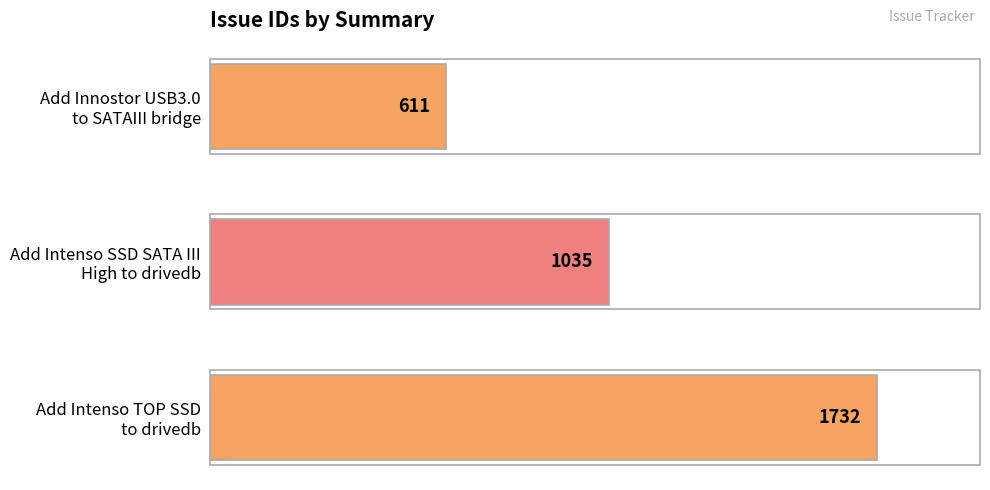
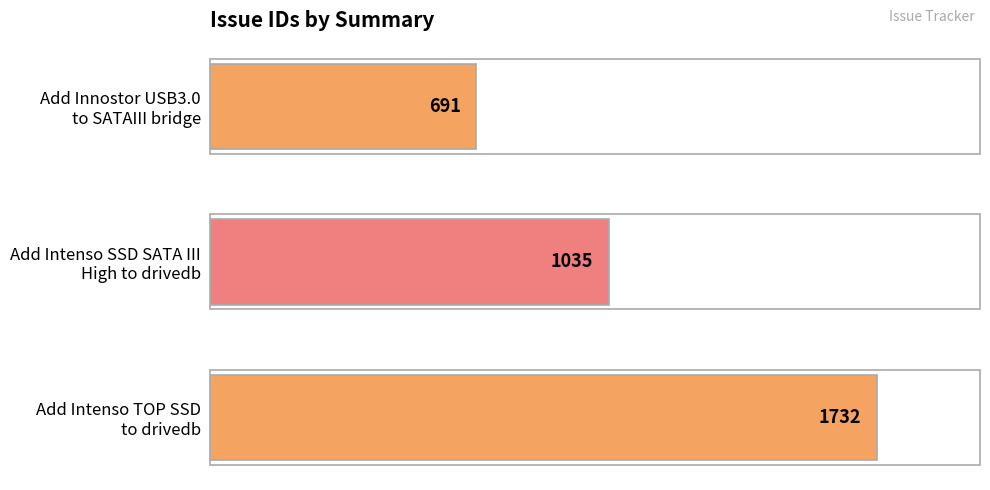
  {
-   "Add Innostor USB3.0 to SATAIII bridge": 611,
+   "Add Innostor USB3.0 to SATAIII bridge": 691,
    "Add Intenso SSD SATA III High to drivedb": 1035,
    "Add Intenso TOP SSD to drivedb": 1732
  }
